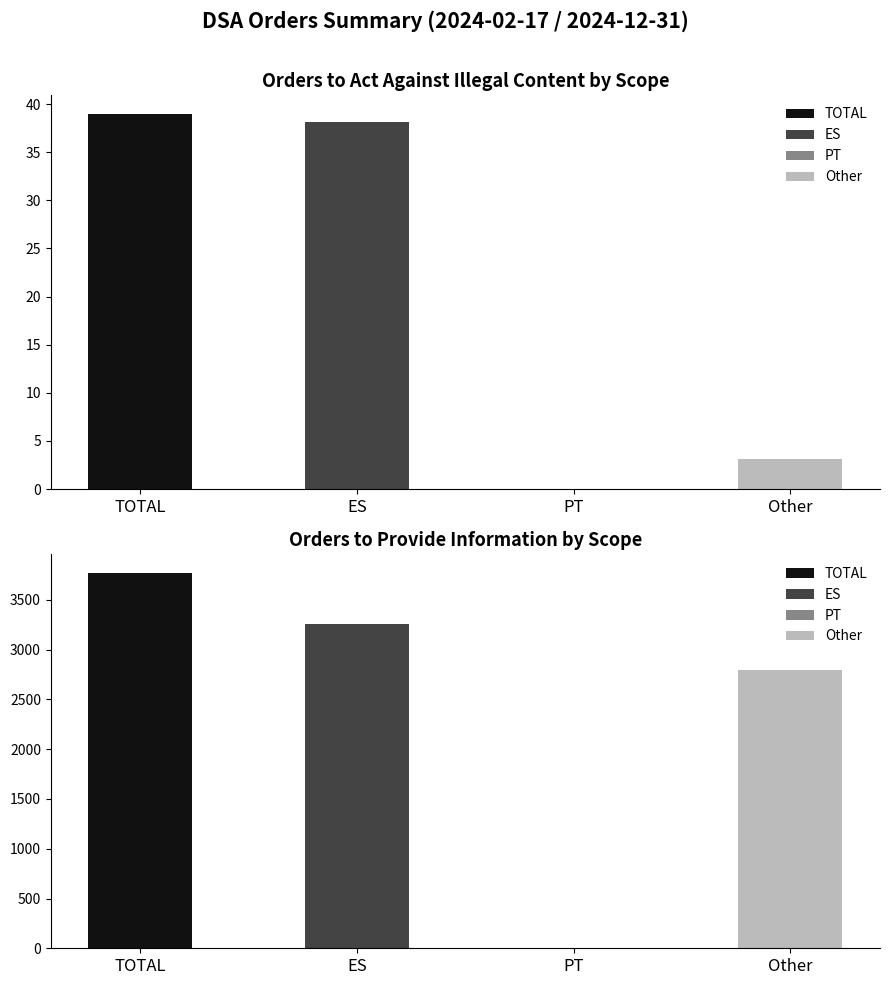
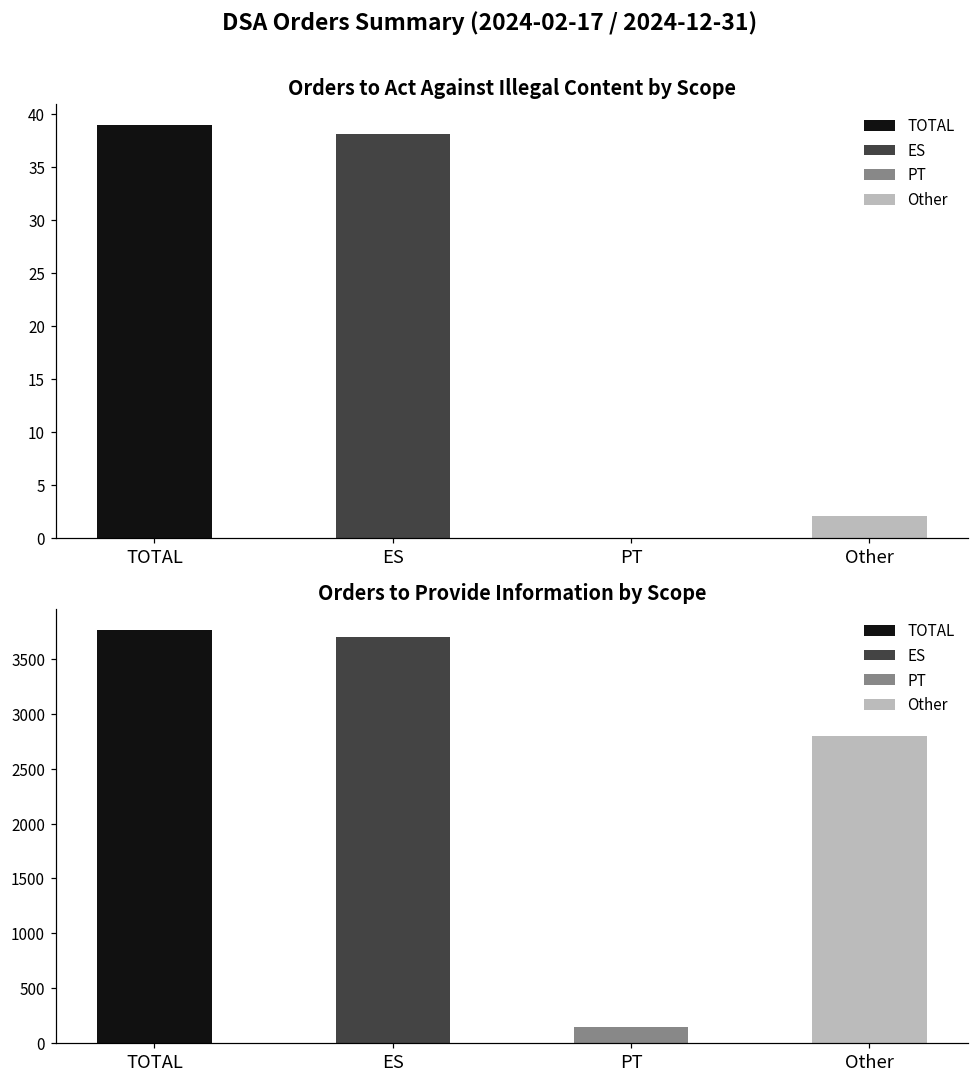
  {
    "Orders to Act Against Illegal Content by Scope": {
      "TOTAL": 39,
      "ES": 38,
      "PT": 0,
-     "Other": 3
+     "Other": 2
    },
    "Orders to Provide Information by Scope": {
      "TOTAL": 3800,
-     "ES": 3300,
-     "PT": 0,
+     "ES": 3700,
+     "PT": 100,
      "Other": 2800
    }
  }
